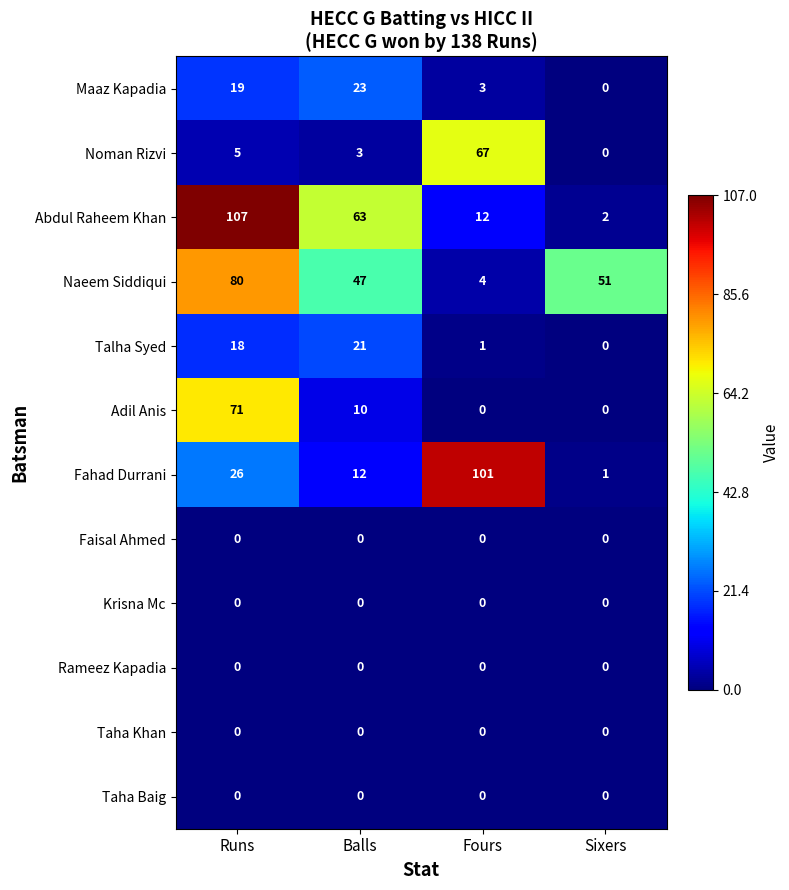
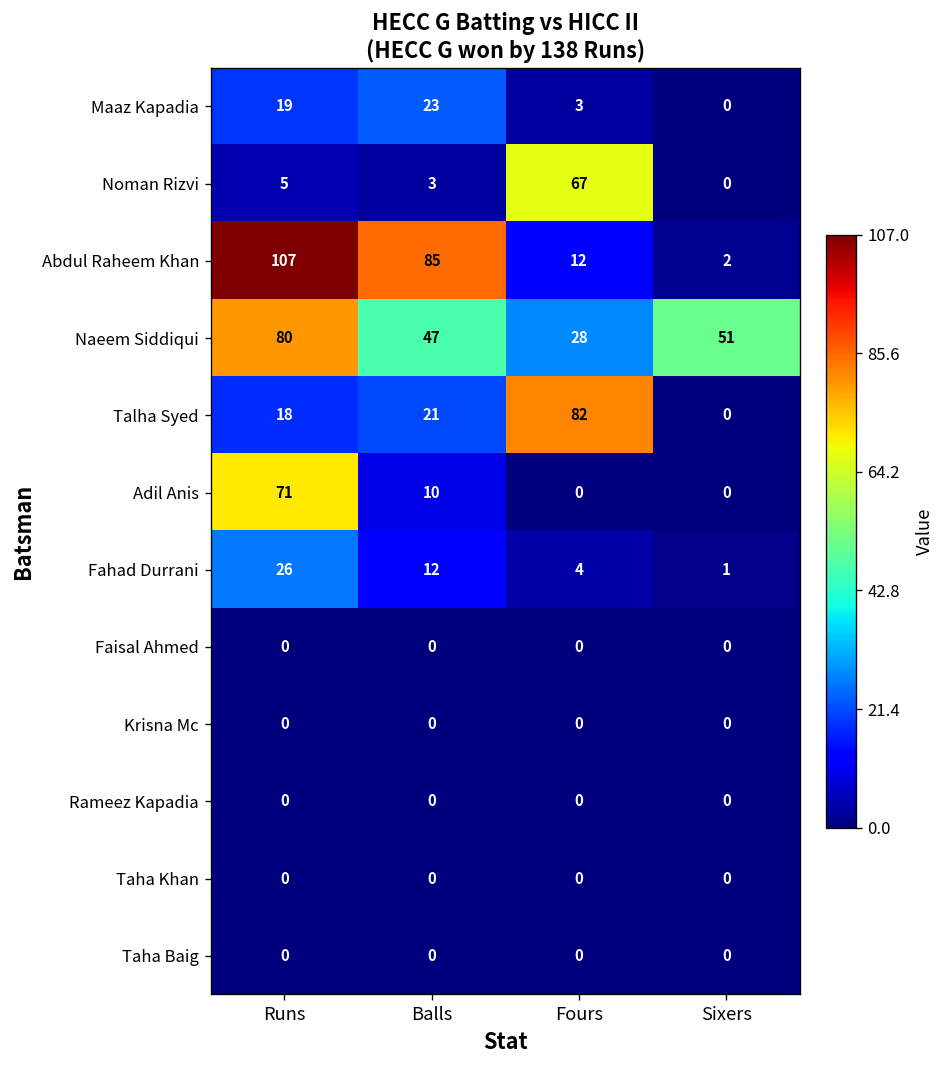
  {
    "Maaz Kapadia": {
      "Runs": 19,
      "Balls": 23,
      "Fours": 3,
      "Sixers": 0
    },
    "Noman Rizvi": {
      "Runs": 5,
      "Balls": 3,
      "Fours": 67,
      "Sixers": 0
    },
    "Abdul Raheem Khan": {
      "Runs": 107,
-     "Balls": 63,
+     "Balls": 85,
      "Fours": 12,
      "Sixers": 2
    },
    "Naeem Siddiqui": {
      "Runs": 80,
      "Balls": 47,
-     "Fours": 4,
+     "Fours": 28,
      "Sixers": 51
    },
    "Talha Syed": {
      "Runs": 18,
      "Balls": 21,
-     "Fours": 1,
+     "Fours": 82,
      "Sixers": 0
    },
    "Adil Anis": {
      "Runs": 71,
      "Balls": 10,
      "Fours": 0,
      "Sixers": 0
    },
    "Fahad Durrani": {
      "Runs": 26,
      "Balls": 12,
-     "Fours": 101,
+     "Fours": 4,
      "Sixers": 1
    },
    "Faisal Ahmed": {
      "Runs": 0,
      "Balls": 0,
      "Fours": 0,
      "Sixers": 0
    },
    "Krisna Mc": {
      "Runs": 0,
      "Balls": 0,
      "Fours": 0,
      "Sixers": 0
    },
    "Rameez Kapadia": {
      "Runs": 0,
      "Balls": 0,
      "Fours": 0,
      "Sixers": 0
    },
    "Taha Khan": {
      "Runs": 0,
      "Balls": 0,
      "Fours": 0,
      "Sixers": 0
    },
    "Taha Baig": {
      "Runs": 0,
      "Balls": 0,
      "Fours": 0,
      "Sixers": 0
    }
  }
